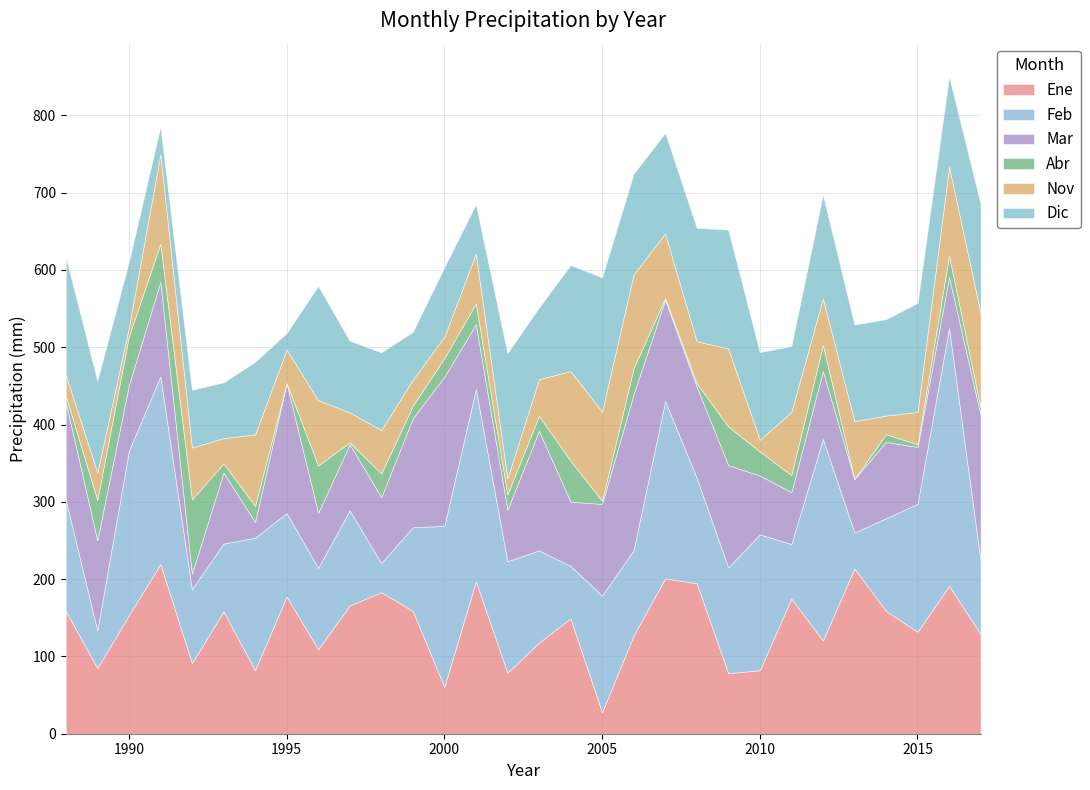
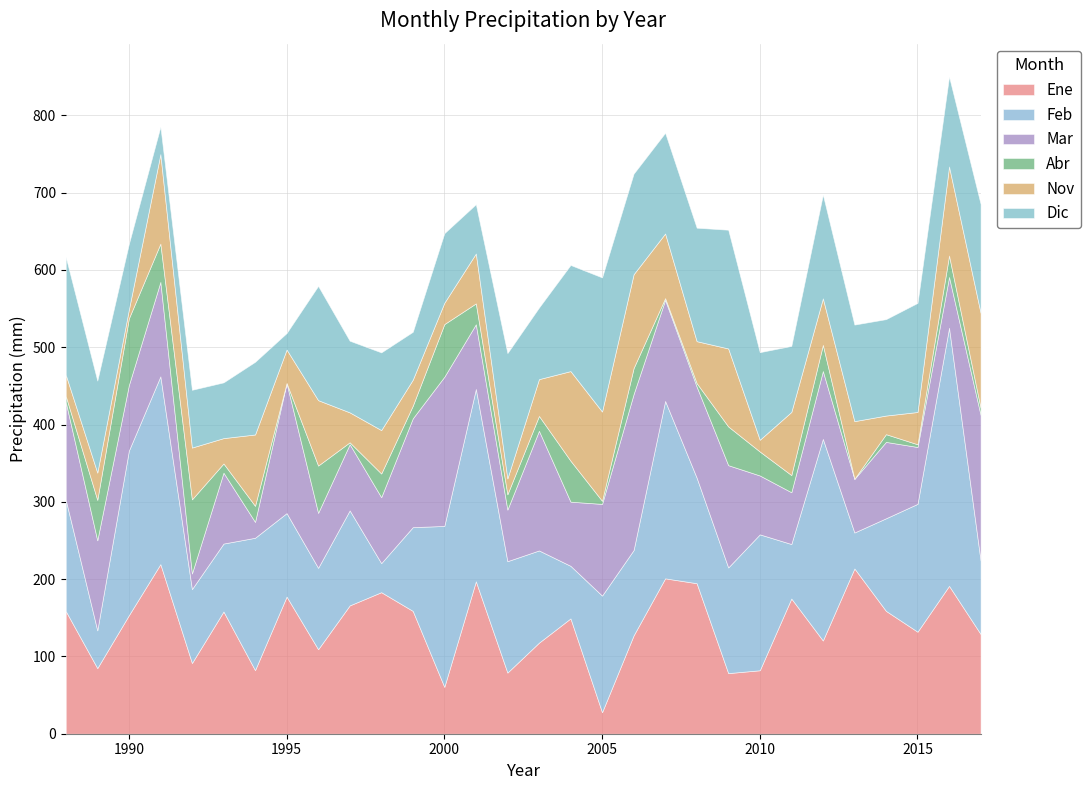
  {
    "Mar": {
      "1990": 80,
      "2000": 190,
      "2005": 120,
      "2010": 80,
      "2015": 70
    },
    "Abr": {
-     "1990": 60,
-     "2000": 20,
+     "1990": 90,
+     "2000": 70,
      "2005": 0,
      "2010": 30,
      "2015": 0
    }
  }
